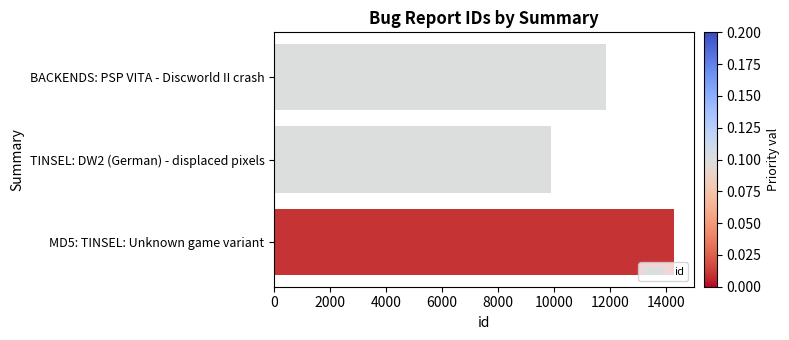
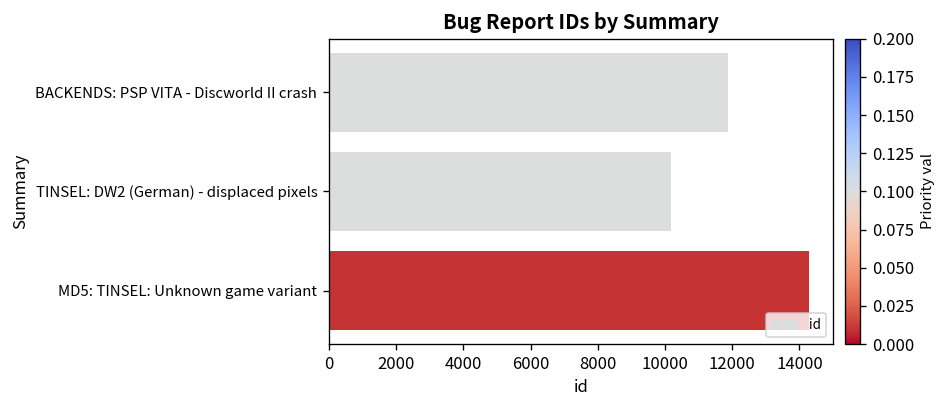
  {
    "BACKENDS: PSP VITA - Discworld II crash": 11900,
-   "TINSEL: DW2 (German) - displaced pixels": 9900,
+   "TINSEL: DW2 (German) - displaced pixels": 10200,
    "MD5: TINSEL: Unknown game variant": 14300
  }
